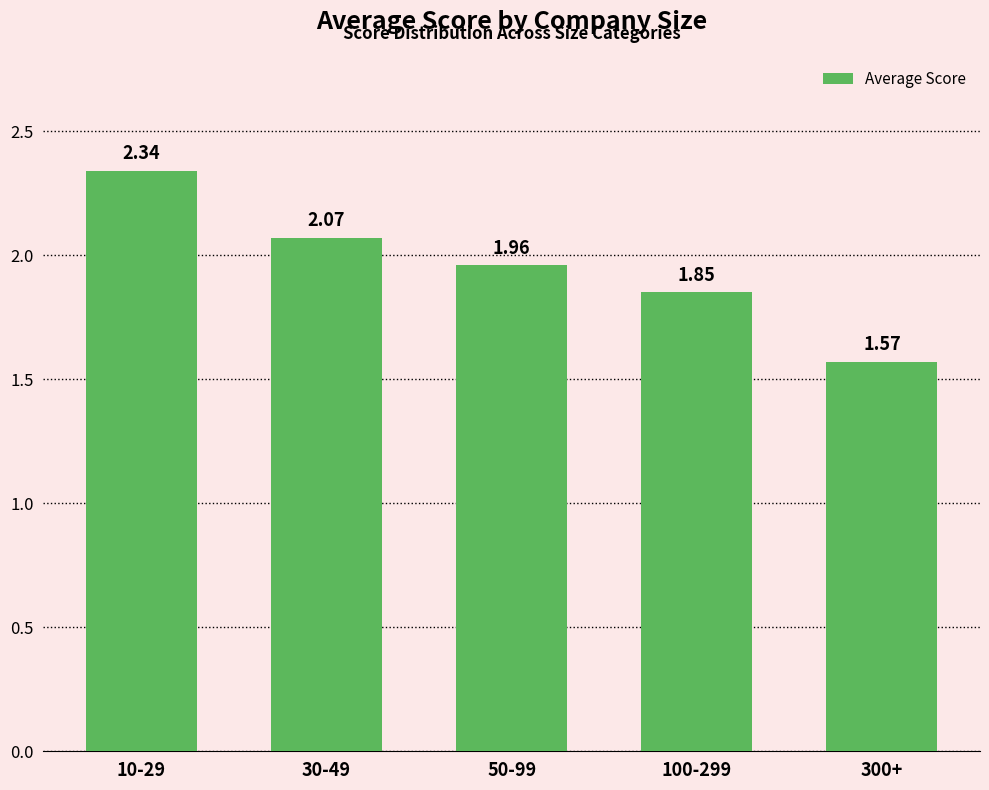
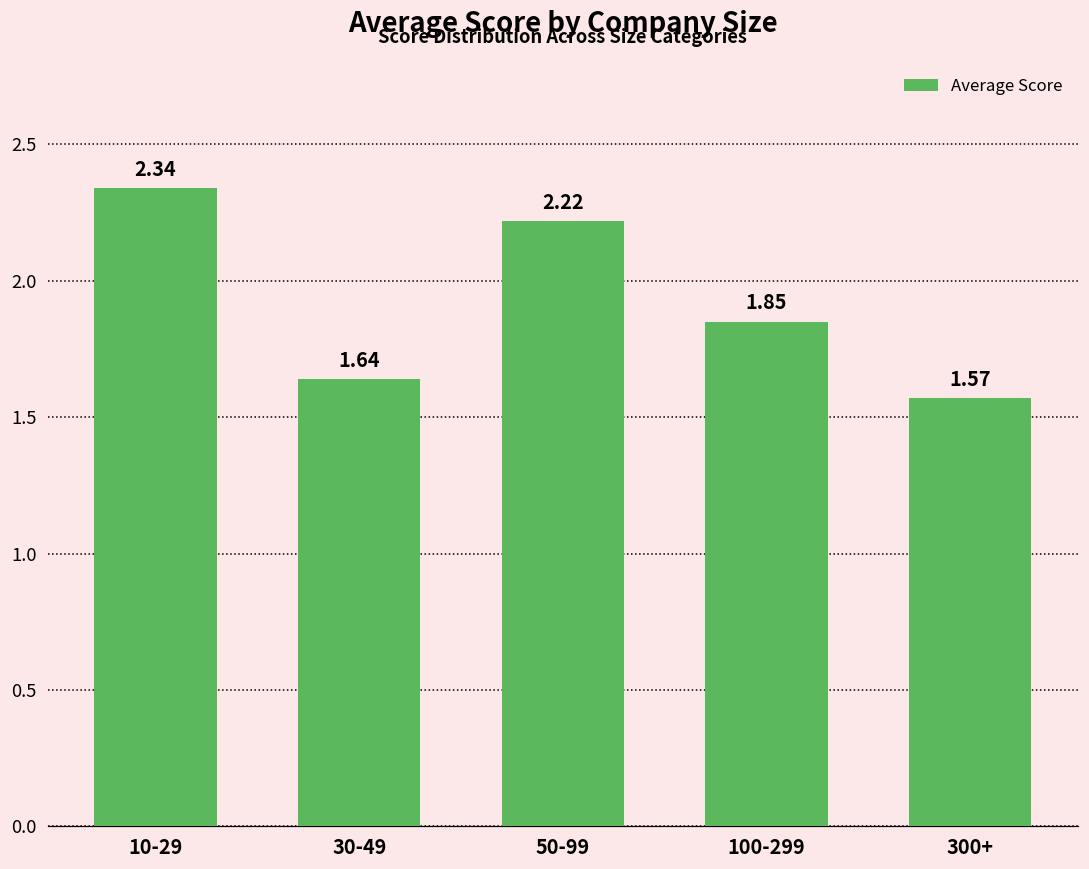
  {
    "10-29": 2.34,
-   "30-49": 2.07,
-   "50-99": 1.96,
+   "30-49": 1.64,
+   "50-99": 2.22,
    "100-299": 1.85,
    "300+": 1.57
  }
